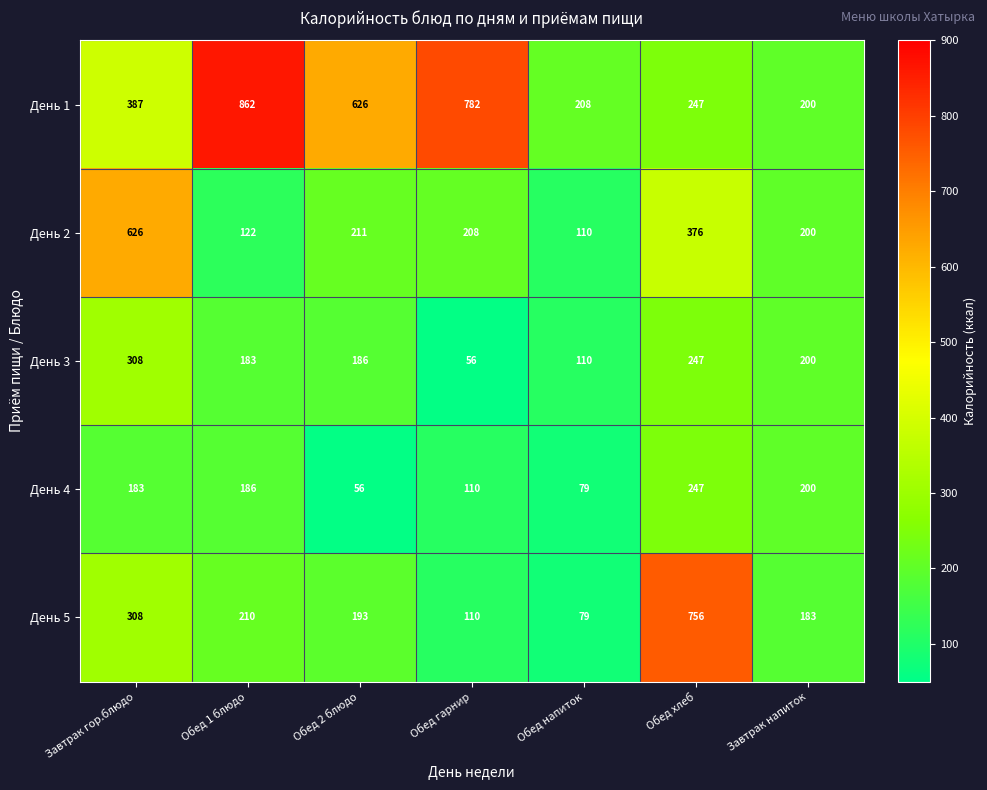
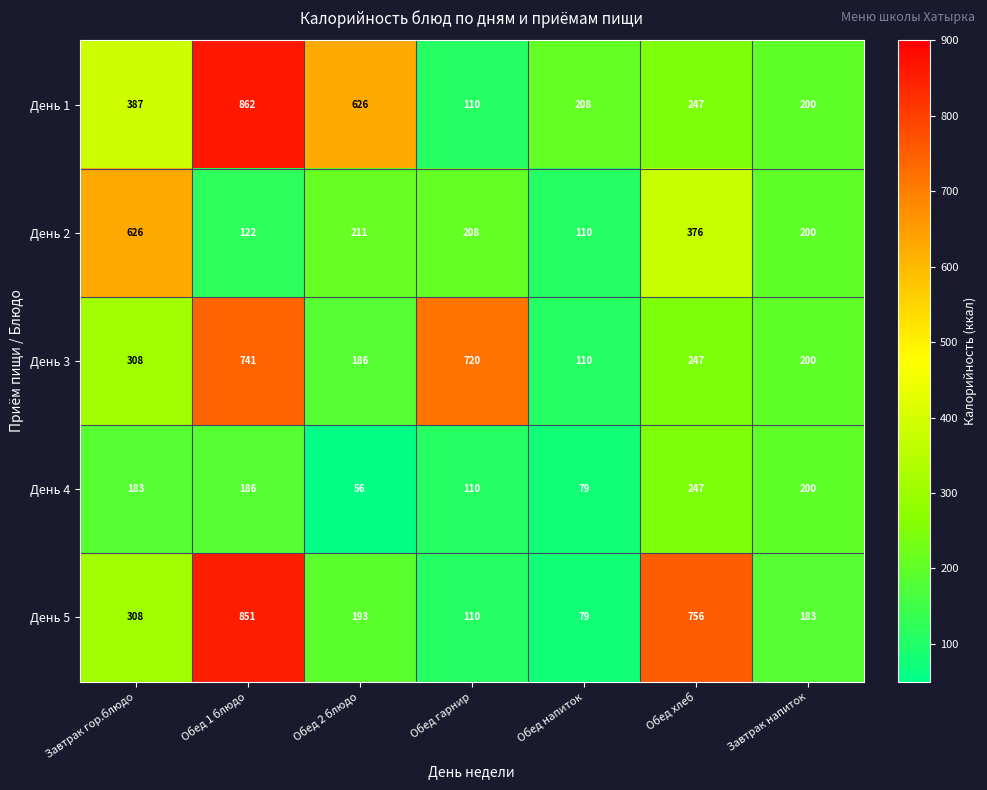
  {
    "День 1": {
      "Завтрак гор.блюдо": 387,
      "Обед 1 блюдо": 862,
      "Обед 2 блюдо": 626,
-     "Обед гарнир": 782,
+     "Обед гарнир": 110,
      "Обед напиток": 208,
      "Обед хлеб": 247,
      "Завтрак напиток": 200
    },
    "День 2": {
      "Завтрак гор.блюдо": 626,
      "Обед 1 блюдо": 122,
      "Обед 2 блюдо": 211,
      "Обед гарнир": 208,
      "Обед напиток": 110,
      "Обед хлеб": 376,
      "Завтрак напиток": 200
    },
    "День 3": {
      "Завтрак гор.блюдо": 308,
-     "Обед 1 блюдо": 183,
+     "Обед 1 блюдо": 741,
      "Обед 2 блюдо": 186,
-     "Обед гарнир": 56,
+     "Обед гарнир": 720,
      "Обед напиток": 110,
      "Обед хлеб": 247,
      "Завтрак напиток": 200
    },
    "День 4": {
      "Завтрак гор.блюдо": 183,
      "Обед 1 блюдо": 186,
      "Обед 2 блюдо": 56,
      "Обед гарнир": 110,
      "Обед напиток": 79,
      "Обед хлеб": 247,
      "Завтрак напиток": 200
    },
    "День 5": {
      "Завтрак гор.блюдо": 308,
-     "Обед 1 блюдо": 210,
+     "Обед 1 блюдо": 851,
      "Обед 2 блюдо": 193,
      "Обед гарнир": 110,
      "Обед напиток": 79,
      "Обед хлеб": 756,
      "Завтрак напиток": 183
    }
  }
